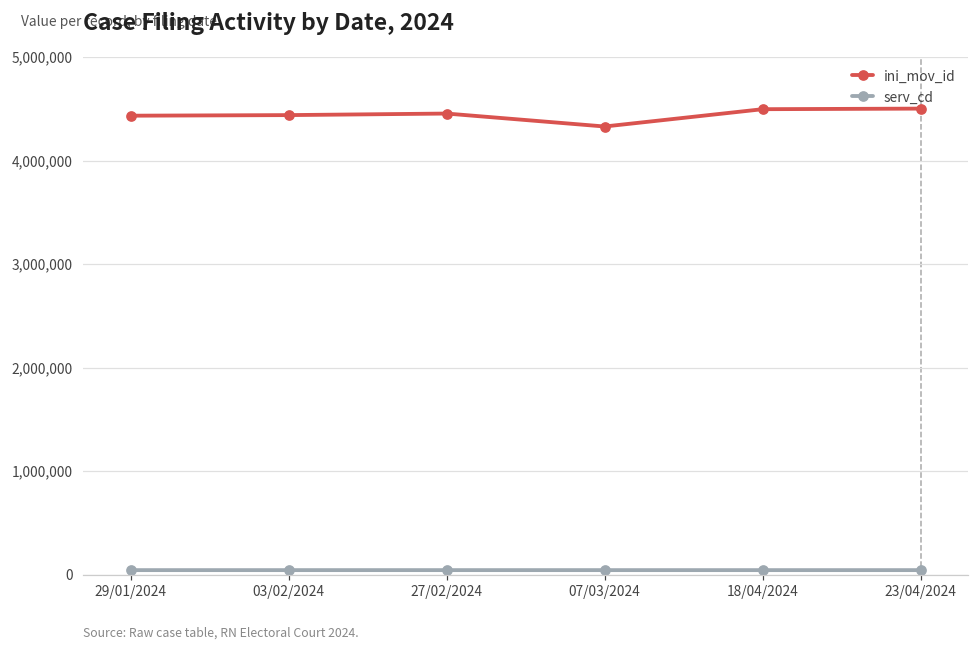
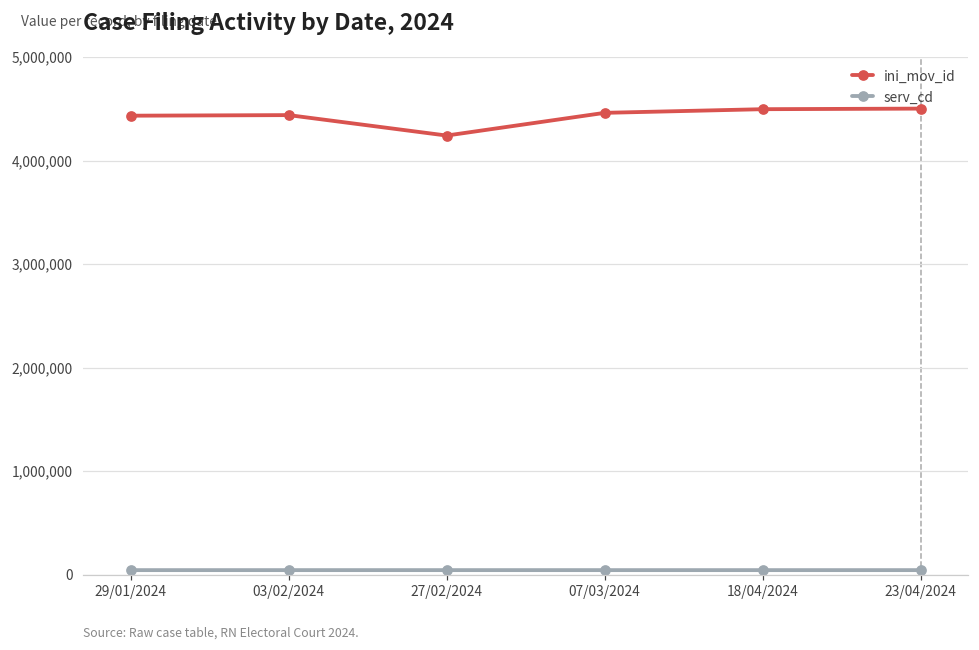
  {
    "ini_mov_id": {
      "29/01/2024": "4,400,000",
      "03/02/2024": "4,400,000",
-     "27/02/2024": "4,500,000",
-     "07/03/2024": "4,300,000",
+     "27/02/2024": "4,200,000",
+     "07/03/2024": "4,500,000",
      "18/04/2024": "4,500,000",
      "23/04/2024": "4,500,000"
    },
    "serv_cd": {
      "29/01/2024": "0",
      "03/02/2024": "0",
      "27/02/2024": "0",
      "07/03/2024": "0",
      "18/04/2024": "0",
      "23/04/2024": "0"
    }
  }
